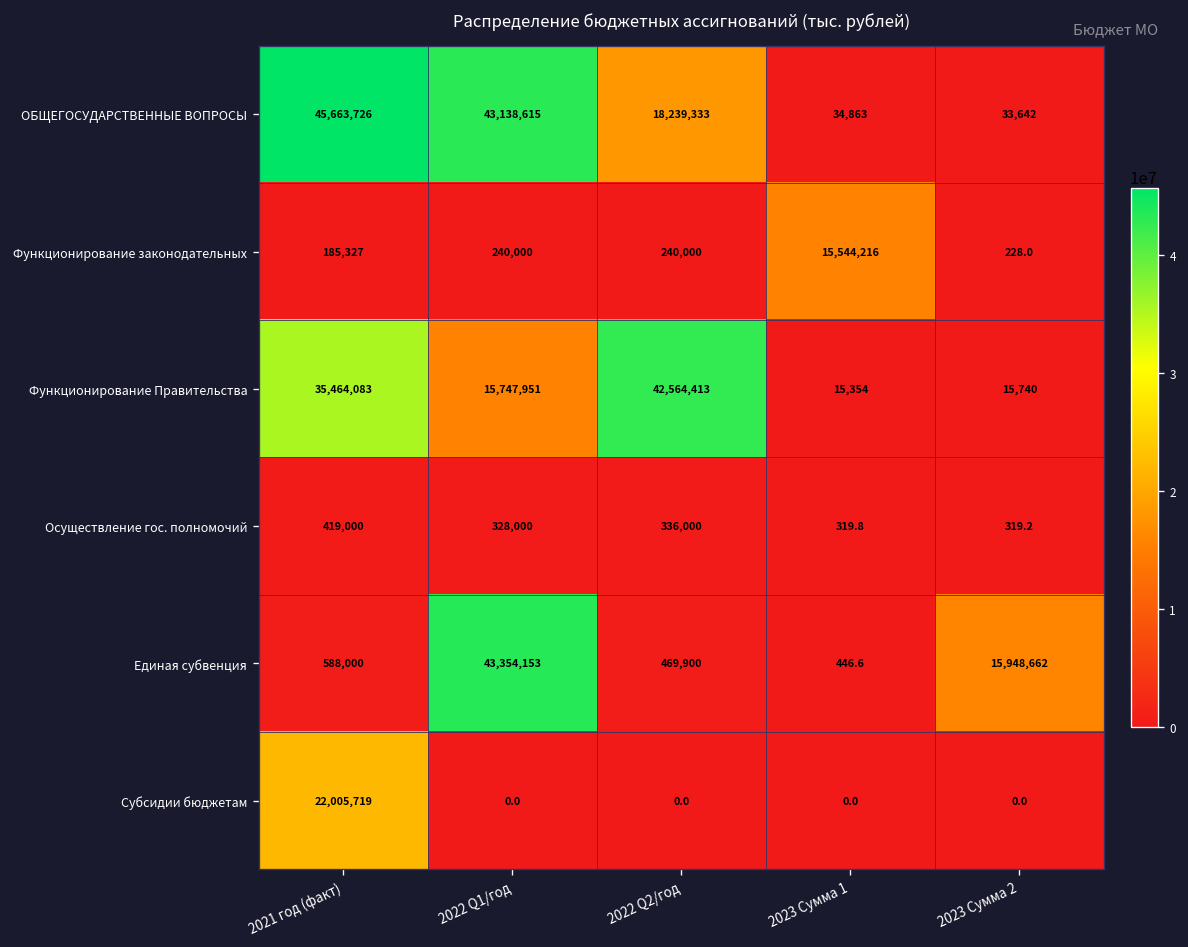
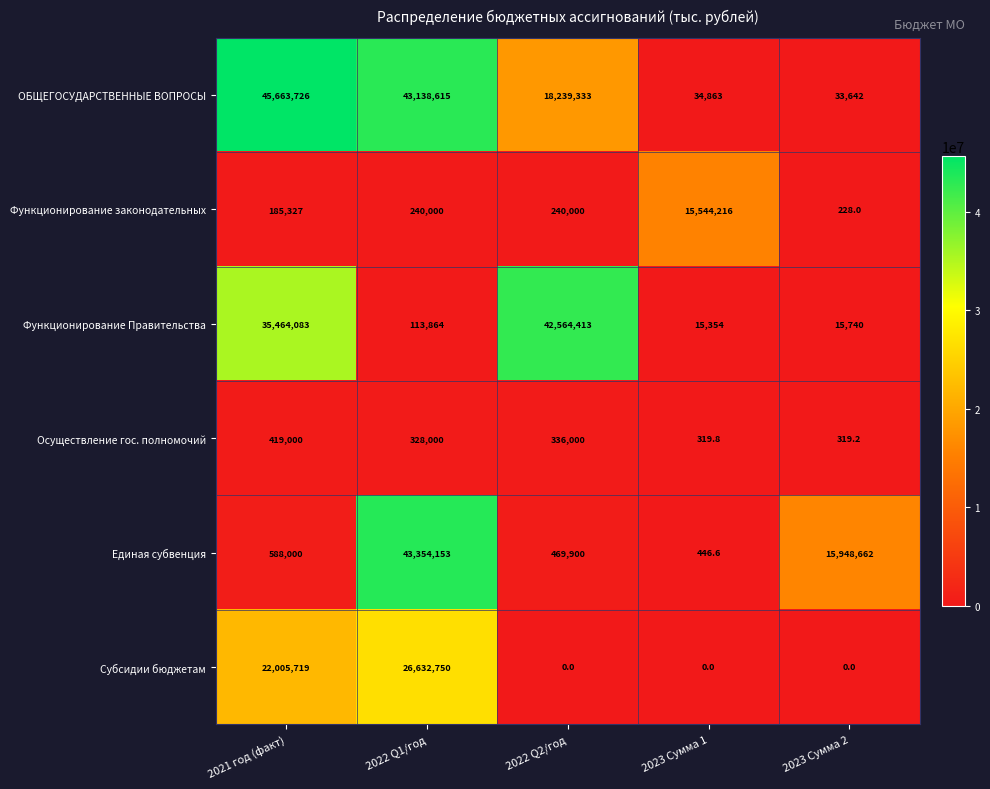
  {
    "ОБЩЕГОСУДАРСТВЕННЫЕ ВОПРОСЫ": {
      "2021 год (факт)": "45,663,726",
      "2022 Q1/год": "43,138,615",
      "2022 Q2/год": "18,239,333",
      "2023 Сумма 1": "34,863",
      "2023 Сумма 2": "33,642"
    },
    "Функционирование законодательных": {
      "2021 год (факт)": "185,327",
      "2022 Q1/год": "240,000",
      "2022 Q2/год": "240,000",
      "2023 Сумма 1": "15,544,216",
      "2023 Сумма 2": "228.0"
    },
    "Функционирование Правительства": {
      "2021 год (факт)": "35,464,083",
-     "2022 Q1/год": "15,747,951",
+     "2022 Q1/год": "113,864",
      "2022 Q2/год": "42,564,413",
      "2023 Сумма 1": "15,354",
      "2023 Сумма 2": "15,740"
    },
    "Осуществление гос. полномочий": {
      "2021 год (факт)": "419,000",
      "2022 Q1/год": "328,000",
      "2022 Q2/год": "336,000",
      "2023 Сумма 1": "319.8",
      "2023 Сумма 2": "319.2"
    },
    "Единая субвенция": {
      "2021 год (факт)": "588,000",
      "2022 Q1/год": "43,354,153",
      "2022 Q2/год": "469,900",
      "2023 Сумма 1": "446.6",
      "2023 Сумма 2": "15,948,662"
    },
    "Субсидии бюджетам": {
      "2021 год (факт)": "22,005,719",
-     "2022 Q1/год": "0.0",
+     "2022 Q1/год": "26,632,750",
      "2022 Q2/год": "0.0",
      "2023 Сумма 1": "0.0",
      "2023 Сумма 2": "0.0"
    }
  }
